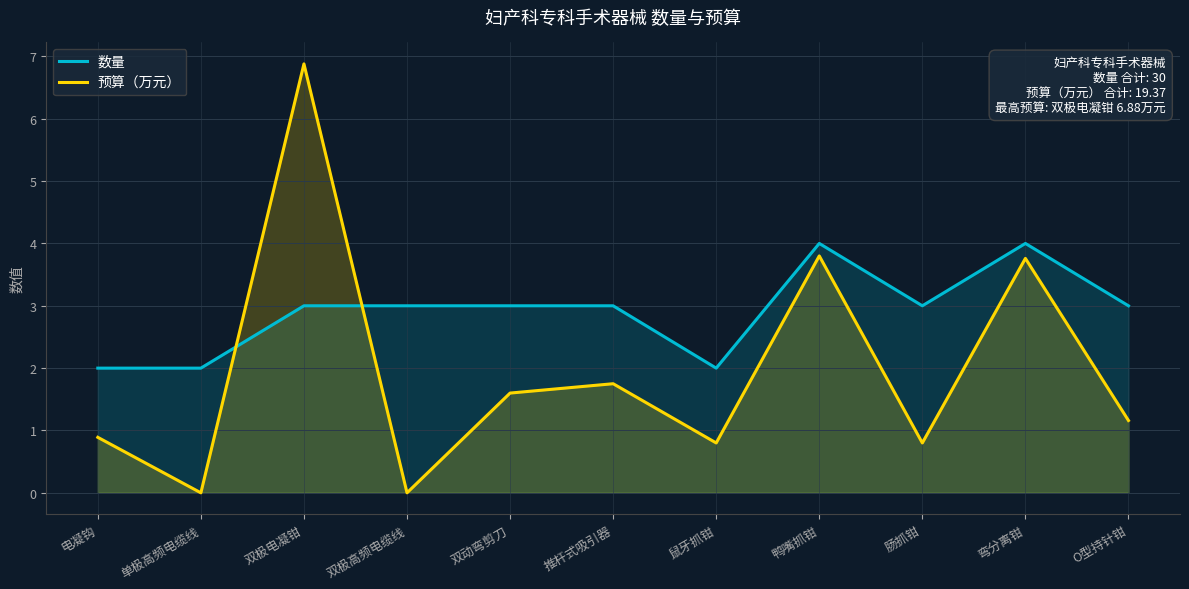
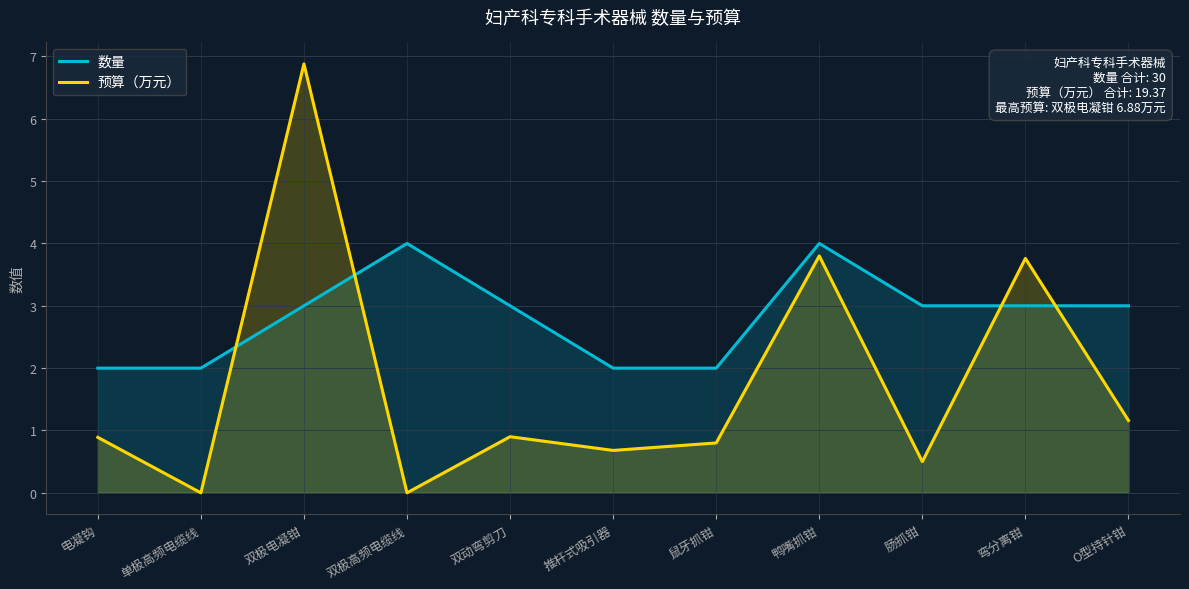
  {
    "数量": {
      "电凝钩": 2,
      "单极高频电缆线": 2,
      "双极电凝钳": 3,
-     "双极高频电缆线": 3,
+     "双极高频电缆线": 4,
      "双动弯剪刀": 3,
-     "推杆式吸引器": 3,
+     "推杆式吸引器": 2,
      "鼠牙抓钳": 2,
      "鸭嘴抓钳": 4,
      "肠抓钳": 3,
-     "弯分离钳": 4,
+     "弯分离钳": 3,
      "O型持针钳": 3
    },
    "预算（万元）": {
      "电凝钩": 0.9,
      "单极高频电缆线": 0.0,
      "双极电凝钳": 6.9,
      "双极高频电缆线": 0.0,
-     "双动弯剪刀": 1.6,
-     "推杆式吸引器": 1.8,
+     "双动弯剪刀": 0.9,
+     "推杆式吸引器": 0.7,
      "鼠牙抓钳": 0.8,
      "鸭嘴抓钳": 3.8,
-     "肠抓钳": 0.8,
+     "肠抓钳": 0.5,
      "弯分离钳": 3.8,
      "O型持针钳": 1.2
    }
  }
